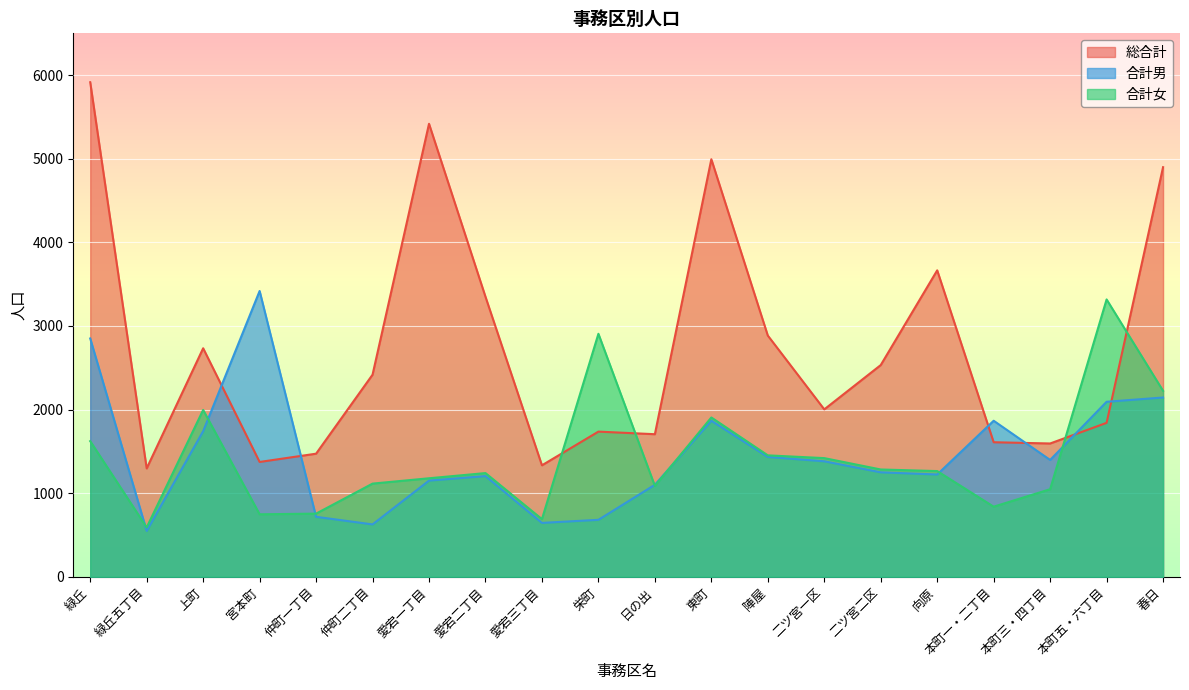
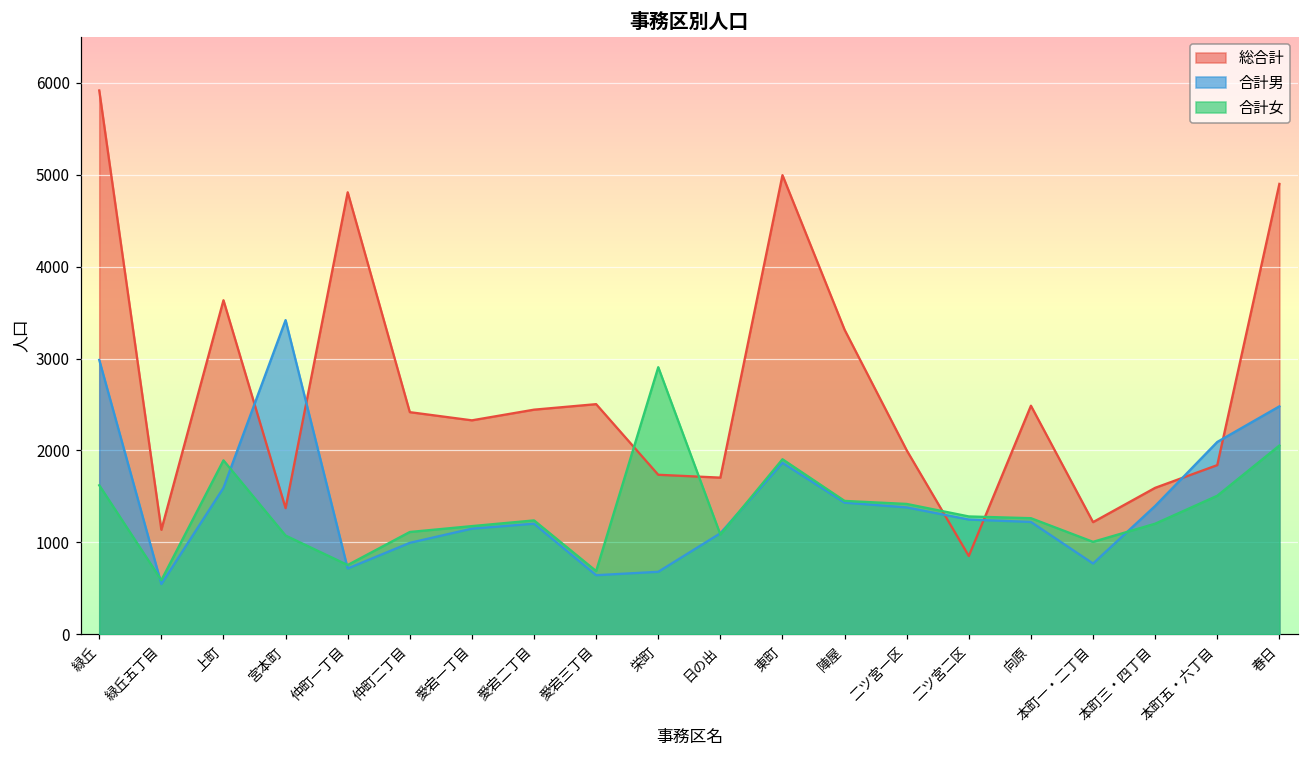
  {
    "総合計": {
      "緑丘": 5900,
-     "緑丘五丁目": 1300,
-     "上町": 2700,
+     "緑丘五丁目": 1100,
+     "上町": 3600,
      "宮本町": 1400,
-     "仲町一丁目": 1500,
+     "仲町一丁目": 4800,
      "仲町二丁目": 2400,
-     "愛宕一丁目": 5400,
-     "愛宕二丁目": 3300,
-     "愛宕三丁目": 1300,
+     "愛宕一丁目": 2300,
+     "愛宕二丁目": 2400,
+     "愛宕三丁目": 2500,
      "栄町": 1700,
      "日の出": 1700,
      "東町": 5000,
-     "陣屋": 2900,
+     "陣屋": 3300,
      "二ツ宮一区": 2000,
-     "二ツ宮二区": 2500,
-     "向原": 3700,
-     "本町一・二丁目": 1600,
+     "二ツ宮二区": 900,
+     "向原": 2500,
+     "本町一・二丁目": 1200,
      "本町三・四丁目": 1600,
      "本町五・六丁目": 1800,
      "春日": 4900
    },
    "合計男": {
-     "緑丘": 2900,
+     "緑丘": 3000,
      "緑丘五丁目": 500,
-     "上町": 1700,
+     "上町": 1600,
      "宮本町": 3400,
      "仲町一丁目": 700,
-     "仲町二丁目": 600,
+     "仲町二丁目": 1000,
      "愛宕二丁目": 1200,
      "愛宕三丁目": 600,
      "栄町": 700,
      "東町": 1900,
      "二ツ宮一区": 1400,
      "二ツ宮二区": 1200,
      "向原": 1200,
-     "本町一・二丁目": 1900,
+     "本町一・二丁目": 800,
      "本町三・四丁目": 1400,
      "本町五・六丁目": 2100,
-     "春日": 2100
+     "春日": 2500
    },
    "合計女": {
      "緑丘": 1600,
      "緑丘五丁目": 600,
-     "上町": 2000,
-     "宮本町": 700,
+     "上町": 1900,
+     "宮本町": 1100,
      "仲町一丁目": 800,
      "仲町二丁目": 1100,
      "愛宕二丁目": 1200,
      "愛宕三丁目": 700,
      "栄町": 2900,
      "東町": 1900,
      "二ツ宮一区": 1400,
      "二ツ宮二区": 1300,
      "向原": 1300,
-     "本町一・二丁目": 800,
-     "本町三・四丁目": 1000,
-     "本町五・六丁目": 3300,
-     "春日": 2200
+     "本町一・二丁目": 1000,
+     "本町三・四丁目": 1200,
+     "本町五・六丁目": 1500,
+     "春日": 2100
    }
  }
